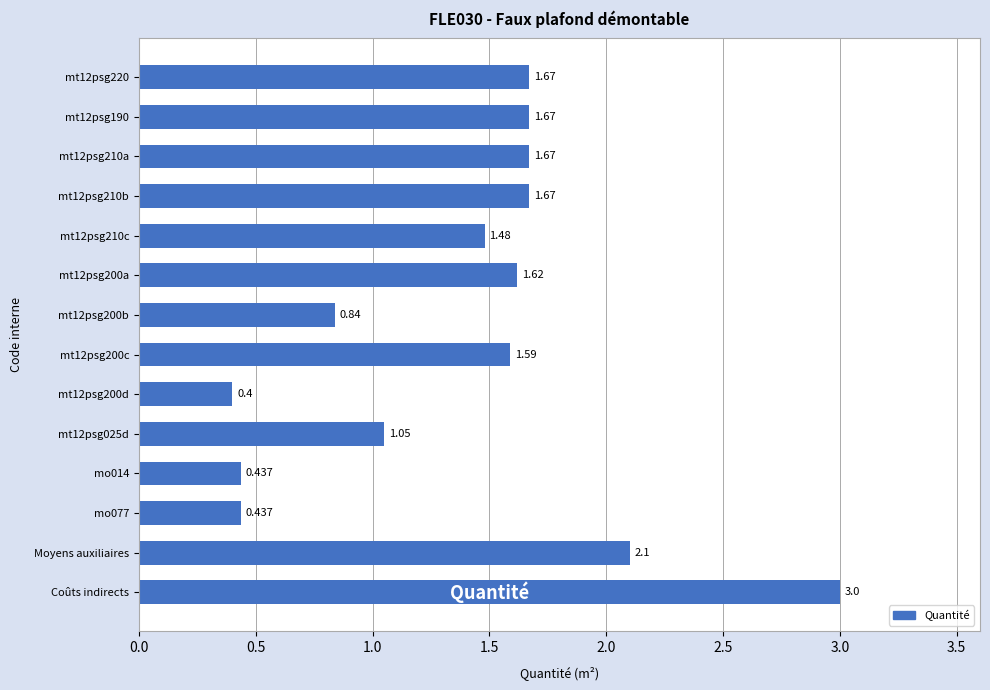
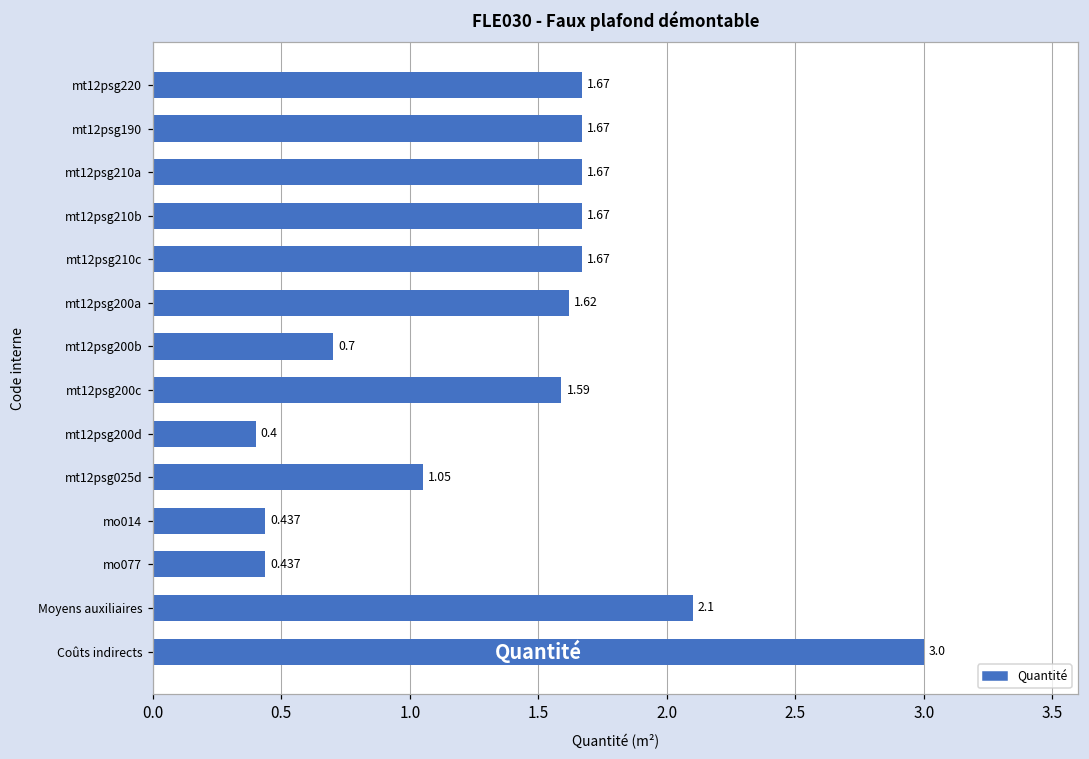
  {
    "mt12psg220": 1.67,
    "mt12psg190": 1.67,
    "mt12psg210a": 1.67,
    "mt12psg210b": 1.67,
-   "mt12psg210c": 1.48,
+   "mt12psg210c": 1.67,
    "mt12psg200a": 1.62,
-   "mt12psg200b": 0.84,
+   "mt12psg200b": 0.7,
    "mt12psg200c": 1.59,
    "mt12psg200d": 0.4,
    "mt12psg025d": 1.05,
    "mo014": 0.437,
    "mo077": 0.437,
    "Moyens auxiliaires": 2.1,
    "Coûts indirects": 3.0
  }
